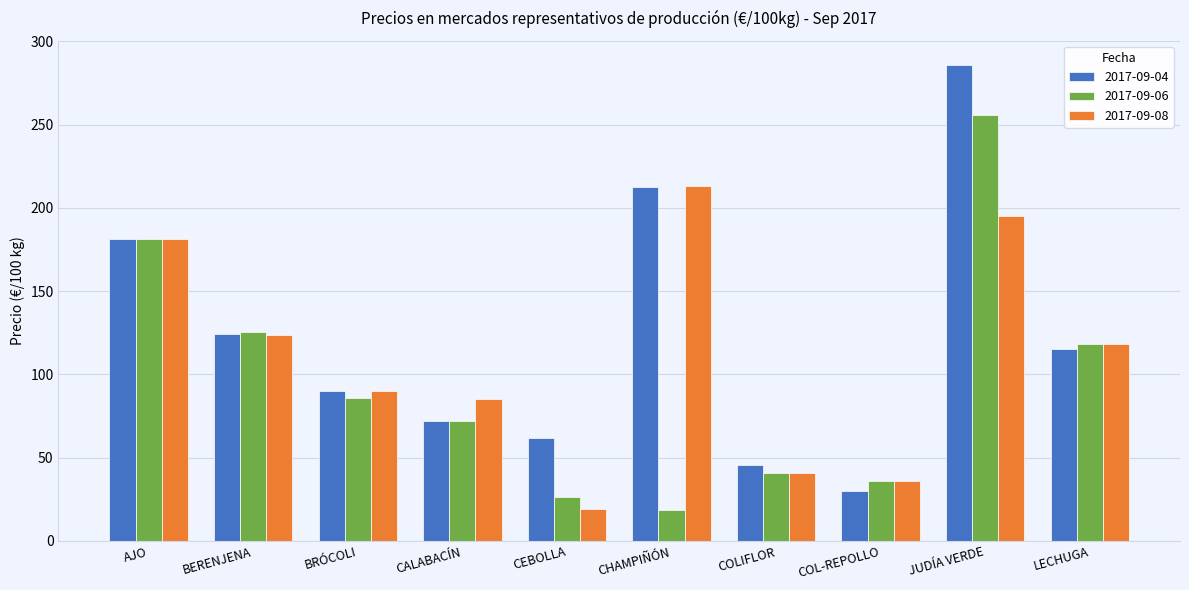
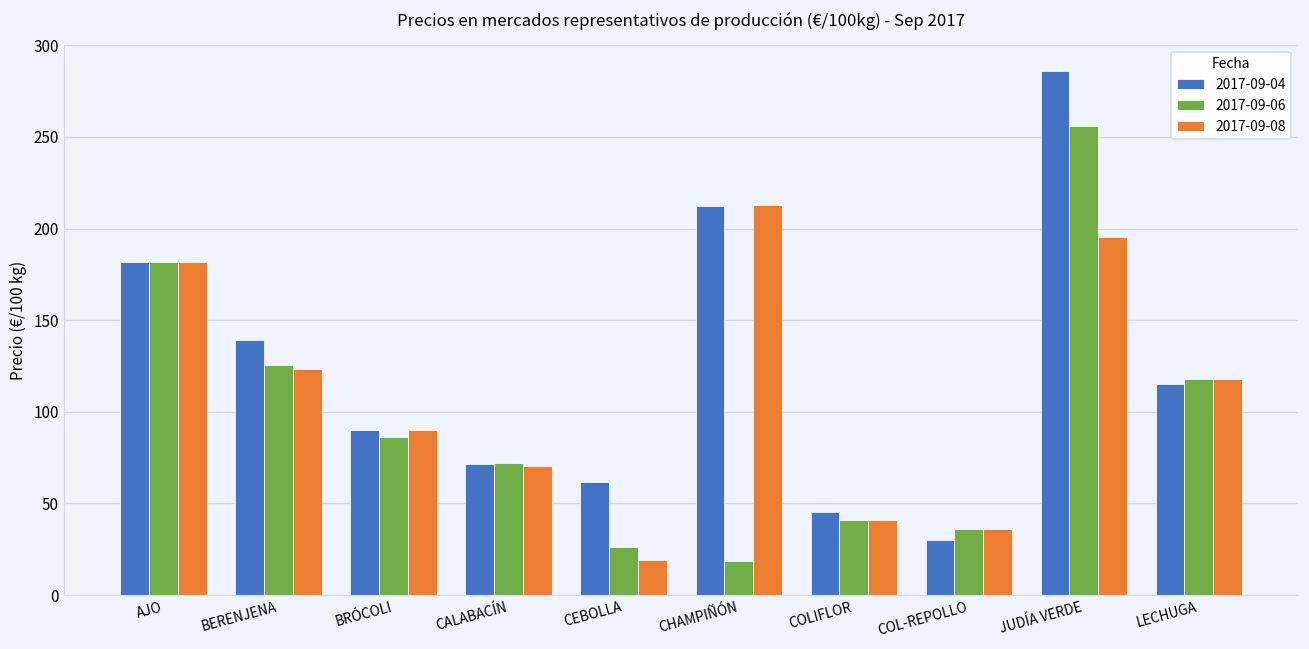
  {
    "2017-09-04": {
      "AJO": 182,
-     "BERENJENA": 124,
+     "BERENJENA": 139,
      "BRÓCOLI": 90,
      "CALABACÍN": 72,
      "CEBOLLA": 62,
      "CHAMPIÑÓN": 212,
      "COLIFLOR": 45,
      "COL-REPOLLO": 30,
      "JUDÍA VERDE": 286,
      "LECHUGA": 115
    },
    "2017-09-06": {
      "AJO": 182,
      "BERENJENA": 126,
      "BRÓCOLI": 86,
      "CALABACÍN": 72,
      "CEBOLLA": 26,
      "CHAMPIÑÓN": 19,
      "COLIFLOR": 41,
      "COL-REPOLLO": 36,
      "JUDÍA VERDE": 256,
      "LECHUGA": 118
    },
    "2017-09-08": {
      "AJO": 182,
      "BERENJENA": 124,
      "BRÓCOLI": 90,
-     "CALABACÍN": 85,
+     "CALABACÍN": 71,
      "CEBOLLA": 19,
      "CHAMPIÑÓN": 213,
      "COLIFLOR": 41,
      "COL-REPOLLO": 36,
      "JUDÍA VERDE": 195,
      "LECHUGA": 118
    }
  }
